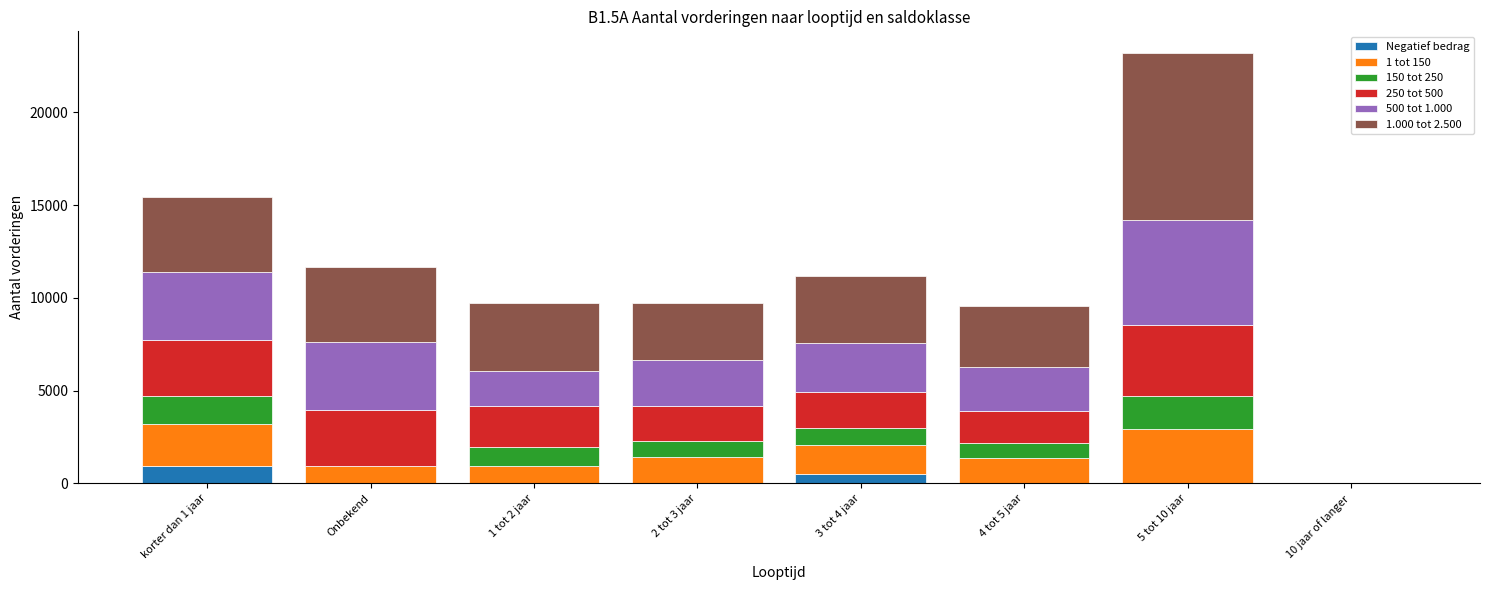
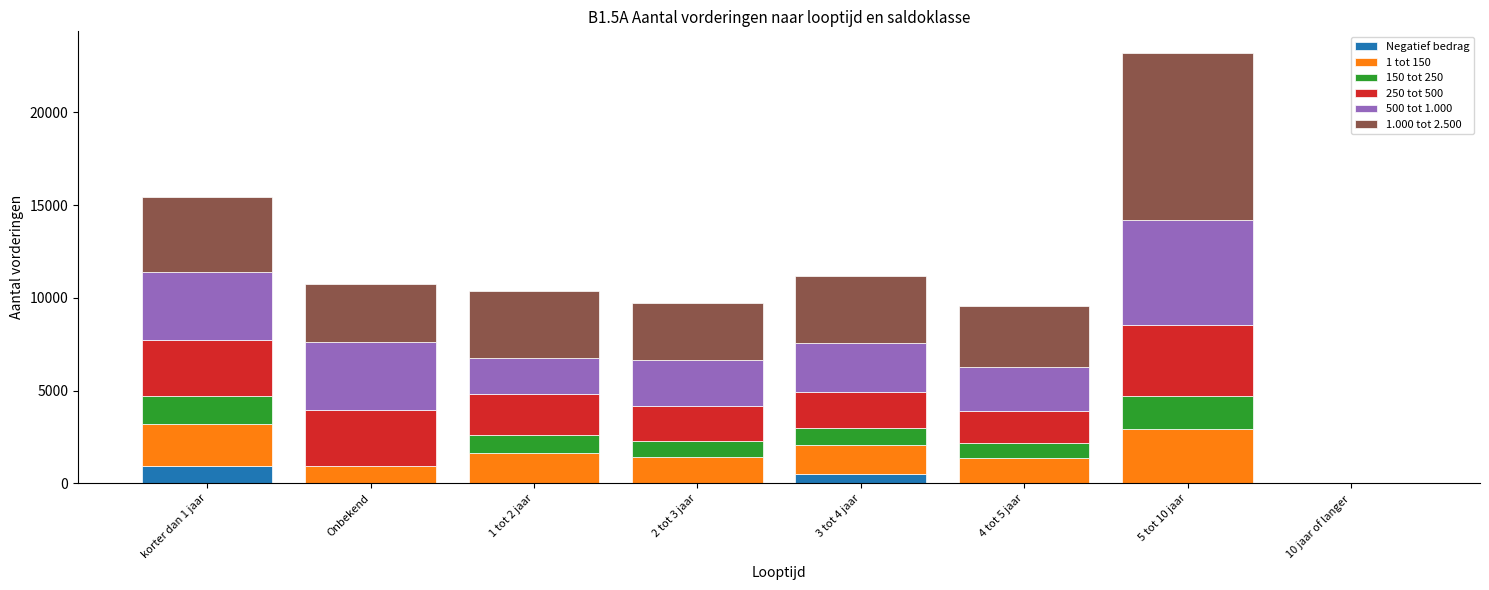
  {
    "Negatief bedrag": {
      "korter dan 1 jaar": 900,
      "Onbekend": 0,
      "3 tot 4 jaar": 500,
      "10 jaar of langer": 0
    },
    "1 tot 150": {
      "korter dan 1 jaar": 2300,
      "Onbekend": 900,
-     "1 tot 2 jaar": 900,
+     "1 tot 2 jaar": 1600,
      "2 tot 3 jaar": 1400,
      "3 tot 4 jaar": 1600,
      "4 tot 5 jaar": 1400,
      "5 tot 10 jaar": 2900,
      "10 jaar of langer": 0
    },
    "150 tot 250": {
      "korter dan 1 jaar": 1500,
      "Onbekend": 0,
      "1 tot 2 jaar": 1000,
      "2 tot 3 jaar": 800,
      "3 tot 4 jaar": 900,
      "4 tot 5 jaar": 800,
      "5 tot 10 jaar": 1800,
      "10 jaar of langer": 0
    },
    "250 tot 500": {
      "korter dan 1 jaar": 3000,
      "Onbekend": 3000,
      "1 tot 2 jaar": 2200,
      "2 tot 3 jaar": 1900,
      "3 tot 4 jaar": 1900,
      "4 tot 5 jaar": 1800,
      "5 tot 10 jaar": 3800,
      "10 jaar of langer": 0
    },
    "500 tot 1.000": {
      "korter dan 1 jaar": 3700,
      "Onbekend": 3700,
      "1 tot 2 jaar": 1900,
      "2 tot 3 jaar": 2500,
      "3 tot 4 jaar": 2600,
      "4 tot 5 jaar": 2400,
      "5 tot 10 jaar": 5600,
      "10 jaar of langer": 0
    },
    "1.000 tot 2.500": {
      "korter dan 1 jaar": 4000,
-     "Onbekend": 4000,
+     "Onbekend": 3100,
      "1 tot 2 jaar": 3600,
      "2 tot 3 jaar": 3100,
      "3 tot 4 jaar": 3600,
      "4 tot 5 jaar": 3300,
      "5 tot 10 jaar": 9000,
      "10 jaar of langer": 0
    }
  }
